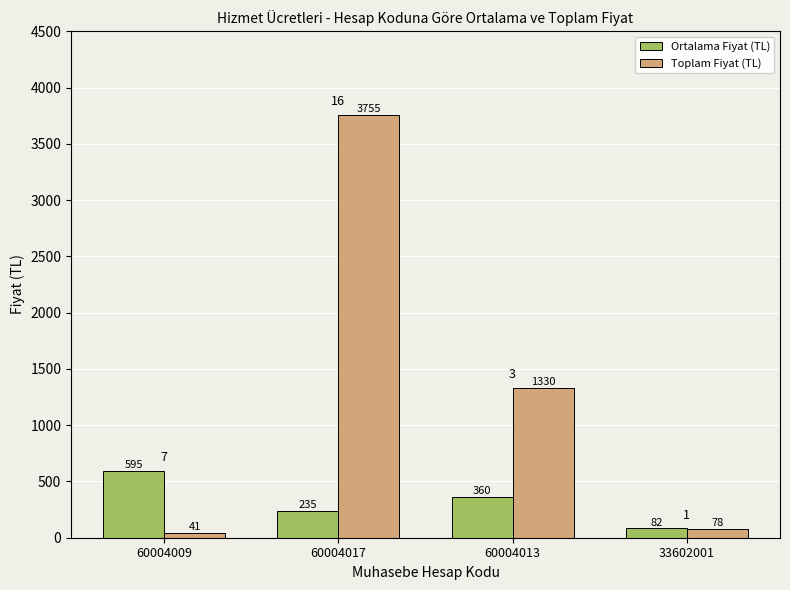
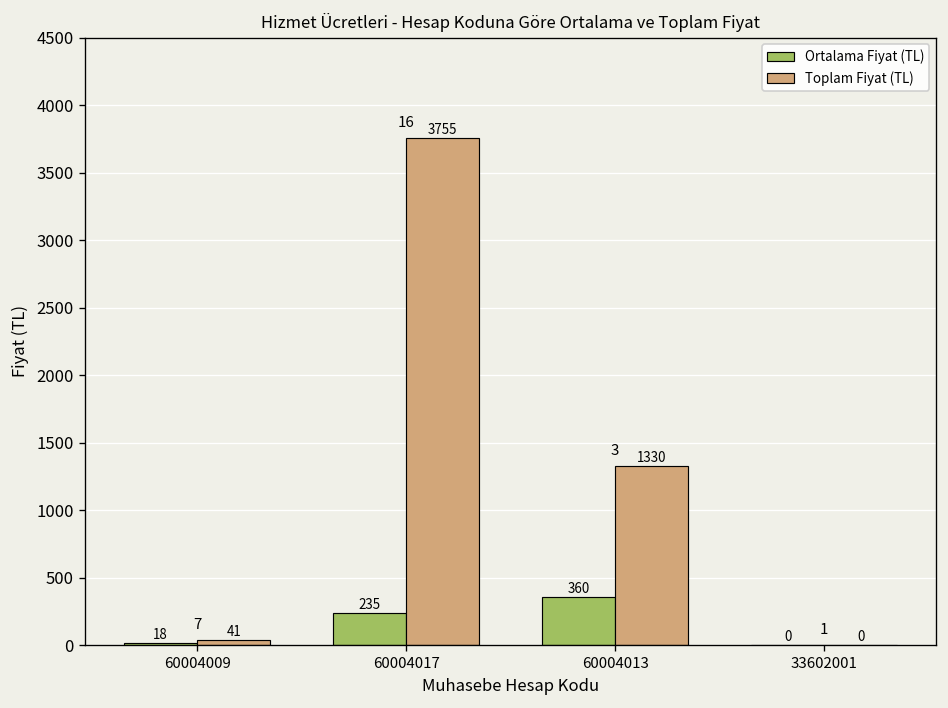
  {
    "Ortalama Fiyat (TL)": {
-     "60004009": 595,
+     "60004009": 18,
      "60004017": 235,
      "60004013": 360,
-     "33602001": 82
+     "33602001": 0
    },
    "Toplam Fiyat (TL)": {
      "60004009": 41,
      "60004017": 3755,
      "60004013": 1330,
-     "33602001": 78
+     "33602001": 0
    }
  }
